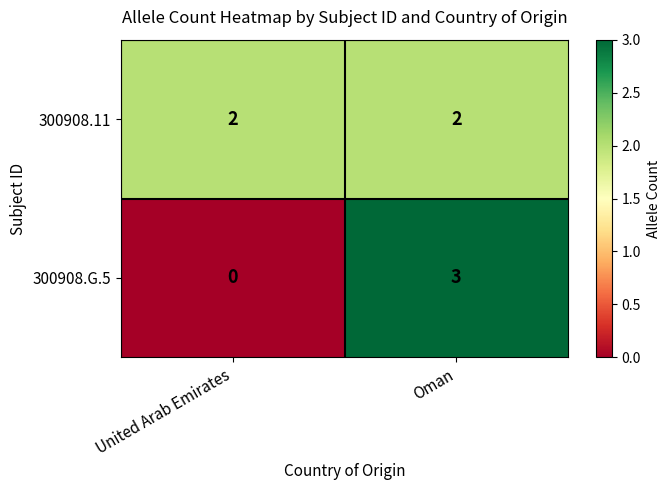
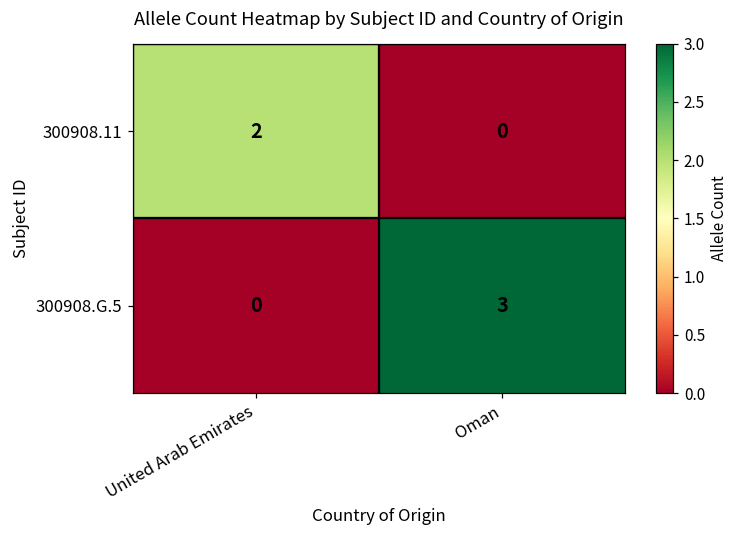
  {
    "300908.11": {
      "United Arab Emirates": 2,
-     "Oman": 2
+     "Oman": 0
    },
    "300908.G.5": {
      "United Arab Emirates": 0,
      "Oman": 3
    }
  }
